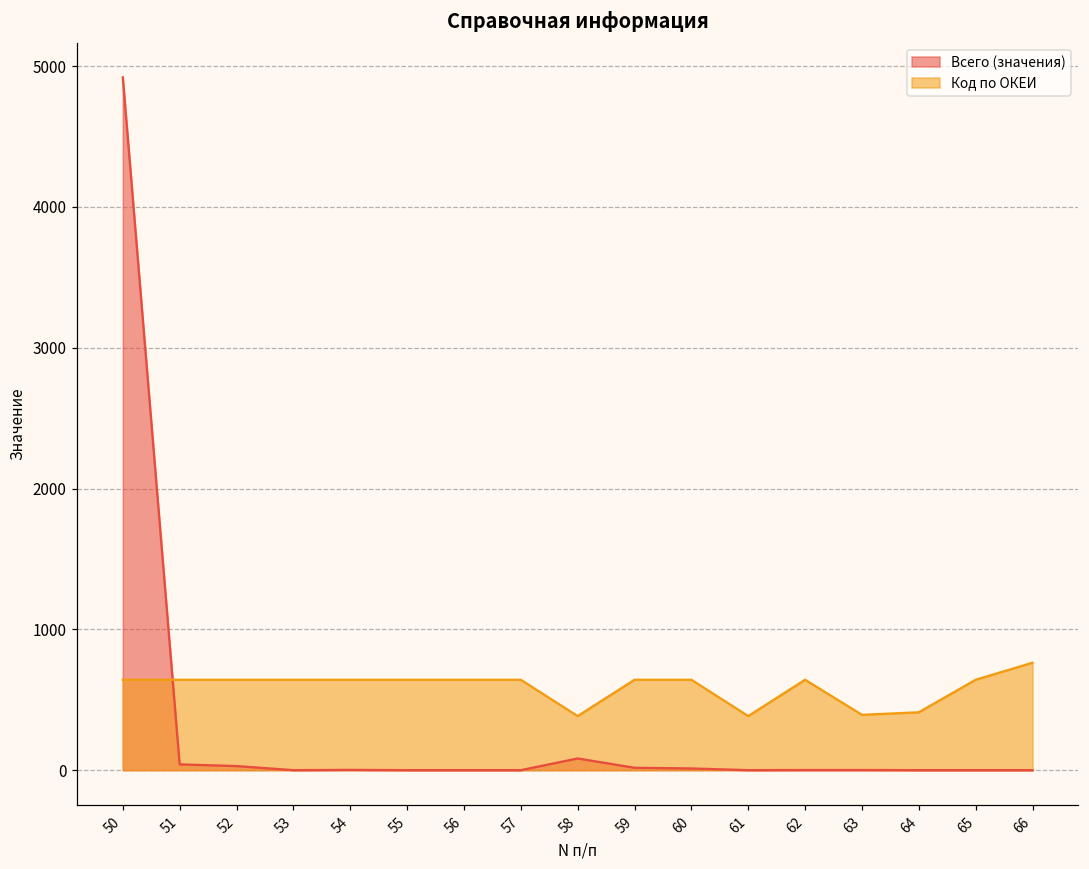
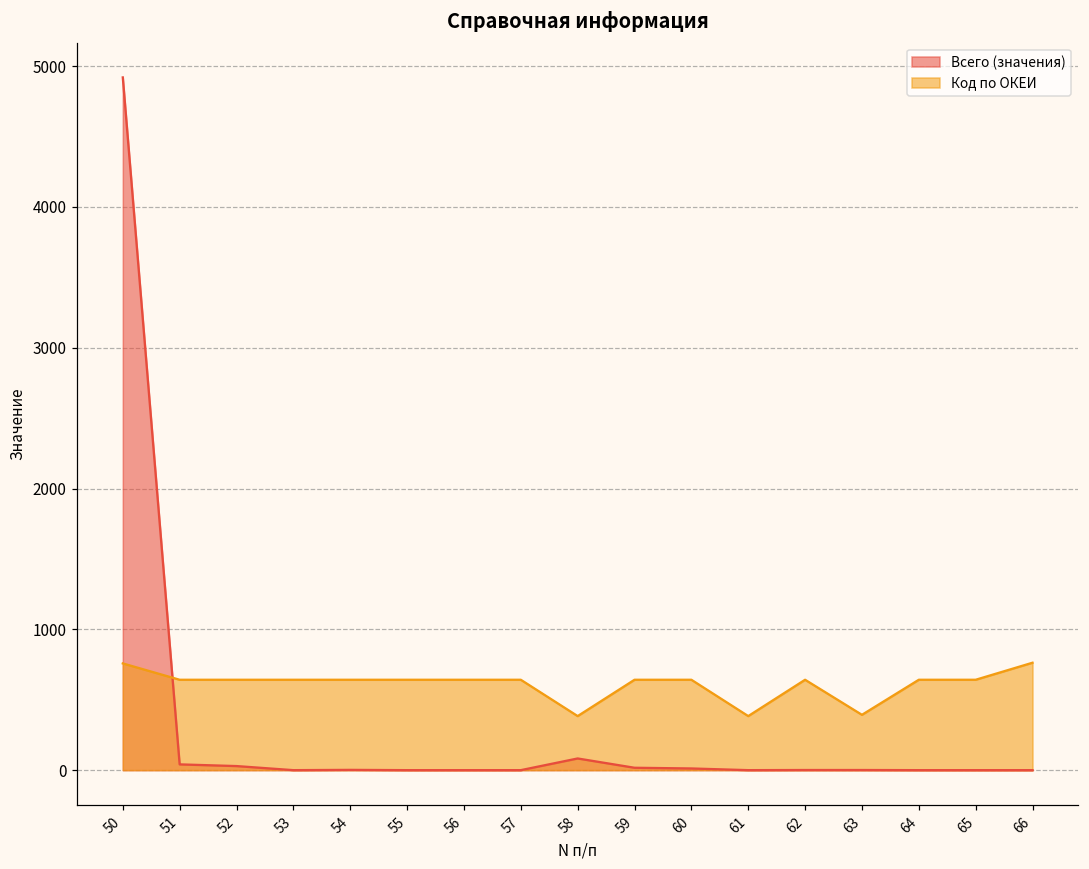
  {
    "Всего (значения)": {
      "50": 4920,
      "51": 40,
      "52": 30,
      "53": 0,
      "54": 0,
      "55": 0,
      "56": 0,
      "57": 0,
      "58": 80,
      "59": 20,
      "60": 10,
      "61": 0,
      "62": 0,
      "63": 0,
      "64": 0,
      "65": 0,
      "66": 0
    },
    "Код по ОКЕИ": {
-     "50": 640,
+     "50": 760,
      "51": 640,
      "52": 640,
      "53": 640,
      "54": 640,
      "55": 640,
      "56": 640,
      "57": 640,
      "58": 380,
      "59": 640,
      "60": 640,
      "61": 380,
      "62": 640,
      "63": 390,
-     "64": 410,
+     "64": 640,
      "65": 640,
      "66": 760
    }
  }
